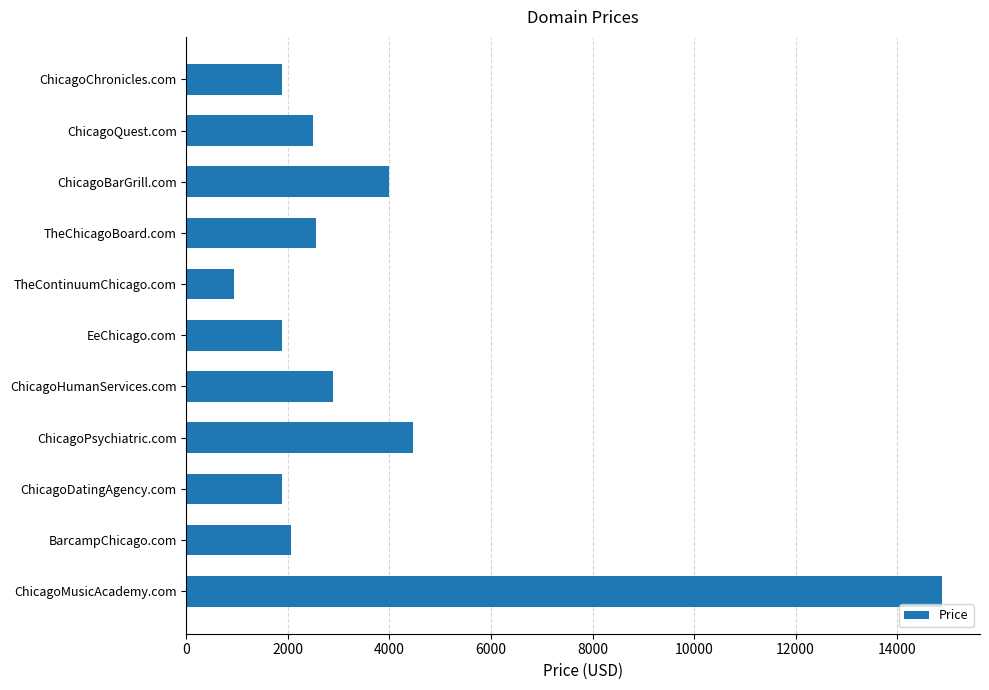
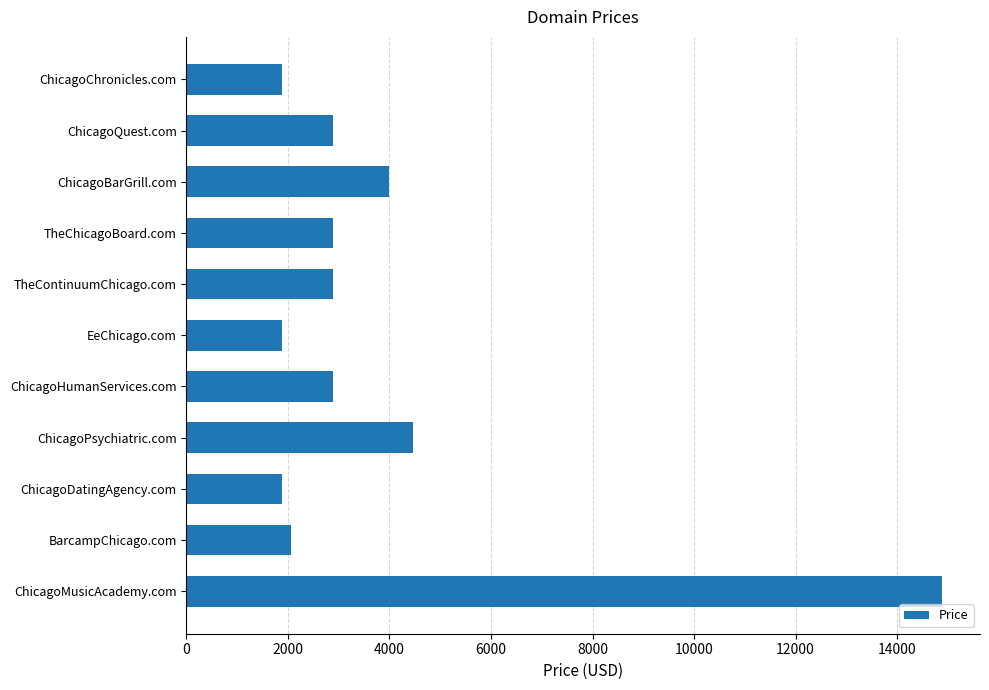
  {
    "ChicagoChronicles.com": 1900,
-   "ChicagoQuest.com": 2500,
+   "ChicagoQuest.com": 2900,
    "ChicagoBarGrill.com": 4000,
-   "TheChicagoBoard.com": 2600,
-   "TheContinuumChicago.com": 900,
+   "TheChicagoBoard.com": 2900,
+   "TheContinuumChicago.com": 2900,
    "EeChicago.com": 1900,
    "ChicagoHumanServices.com": 2900,
    "ChicagoPsychiatric.com": 4500,
    "ChicagoDatingAgency.com": 1900,
    "BarcampChicago.com": 2100,
    "ChicagoMusicAcademy.com": 14900
  }
